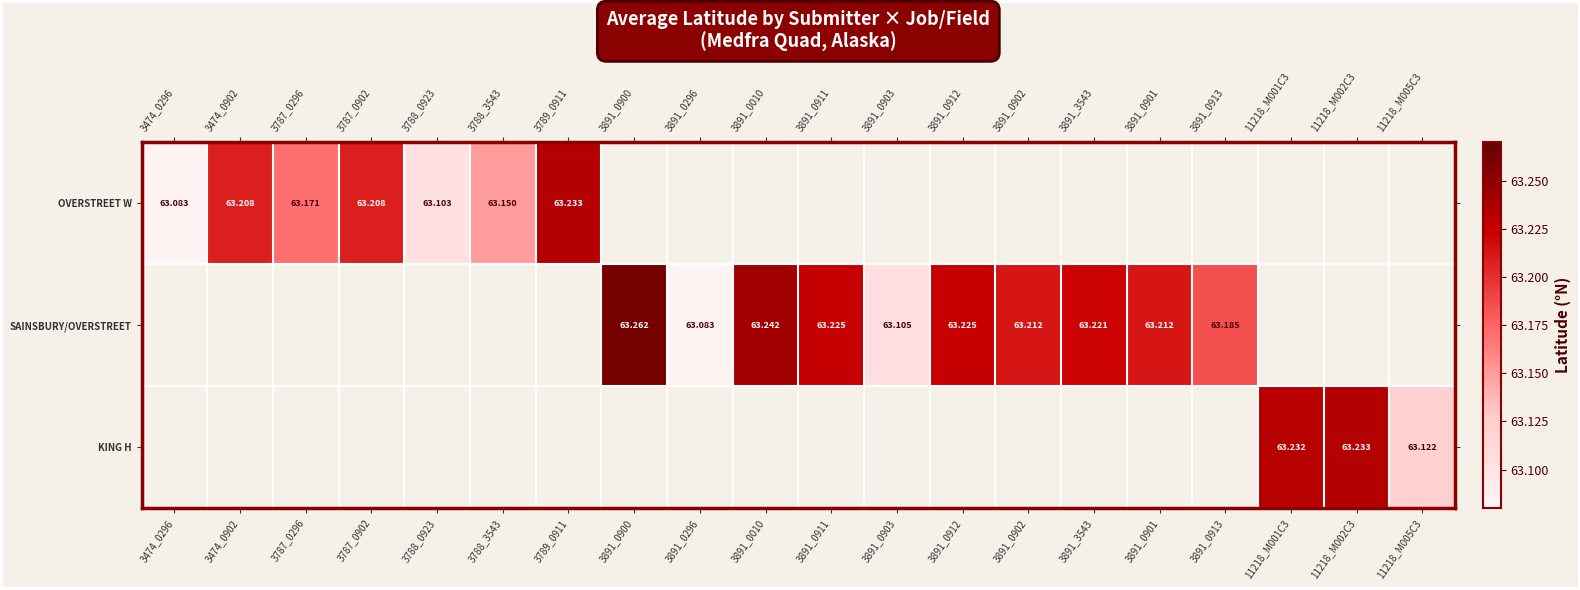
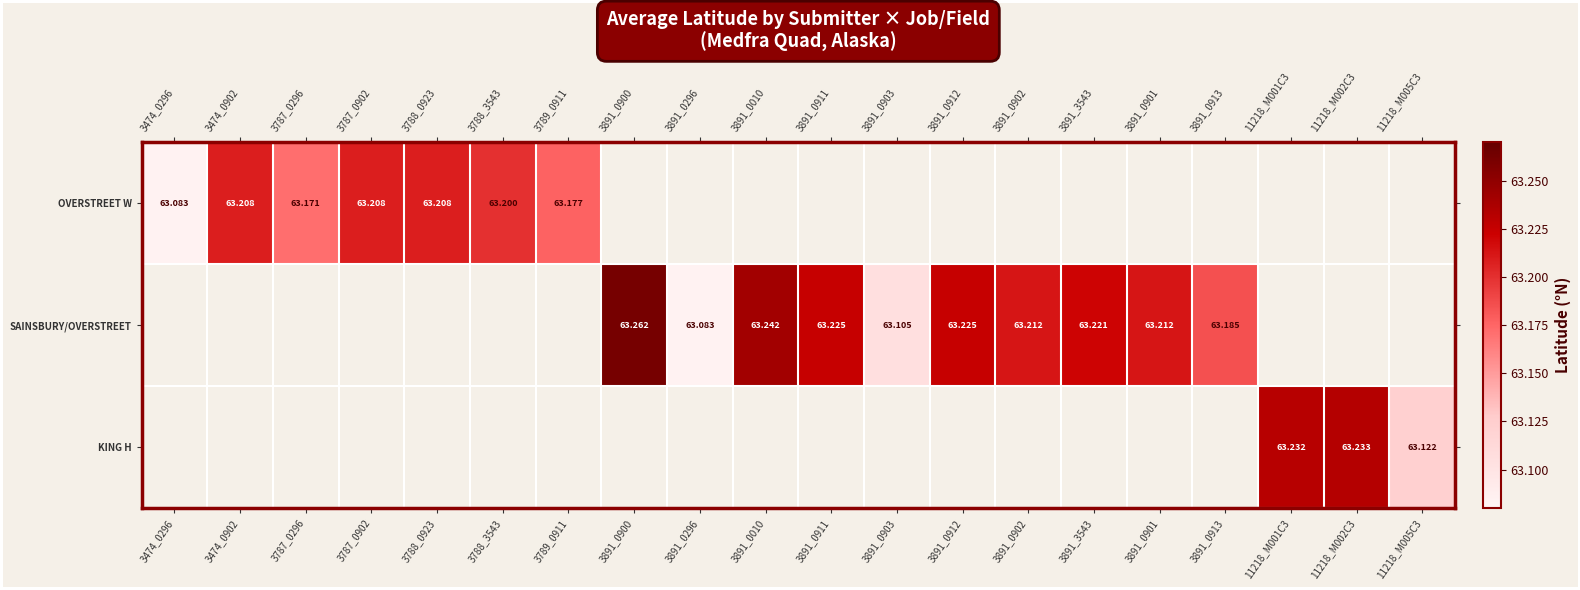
  {
    "OVERSTREET W": {
      "3474_0296": 63.083,
      "3474_0902": 63.208,
      "3787_0296": 63.171,
      "3787_0902": 63.208,
-     "3788_0923": 63.103,
-     "3788_3543": 63.150,
-     "3789_0911": 63.233
+     "3788_0923": 63.208,
+     "3788_3543": 63.200,
+     "3789_0911": 63.177
    },
    "SAINSBURY/OVERSTREET": {
      "3891_0900": 63.262,
      "3891_0296": 63.083,
      "3891_0010": 63.242,
      "3891_0911": 63.225,
      "3891_0903": 63.105,
      "3891_0912": 63.225,
      "3891_0902": 63.212,
      "3891_3543": 63.221,
      "3891_0901": 63.212,
      "3891_0913": 63.185
    },
    "KING H": {
      "11218_M001C3": 63.232,
      "11218_M002C3": 63.233,
      "11218_M005C3": 63.122
    }
  }
